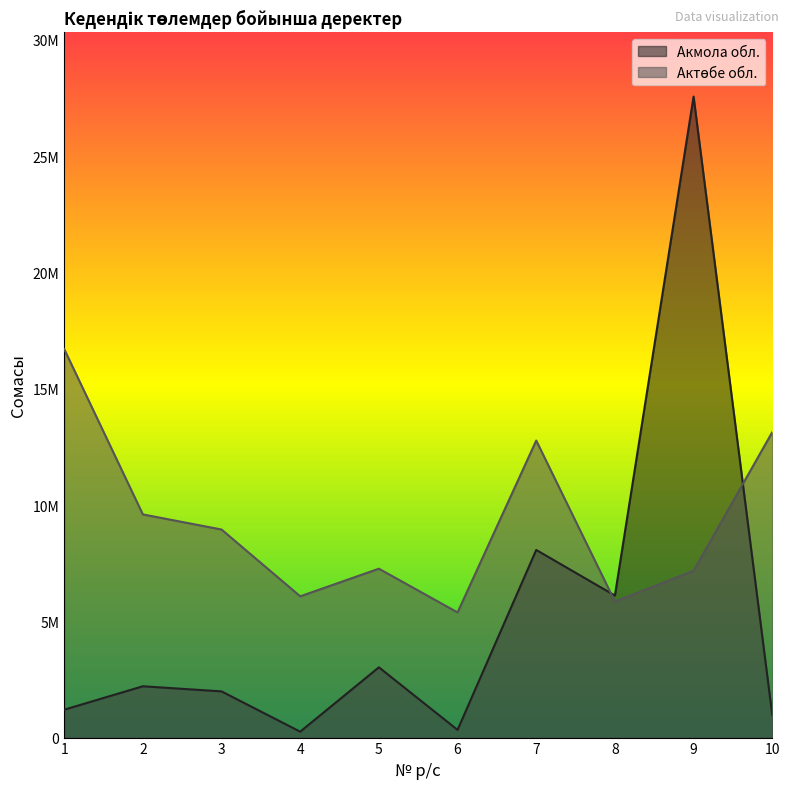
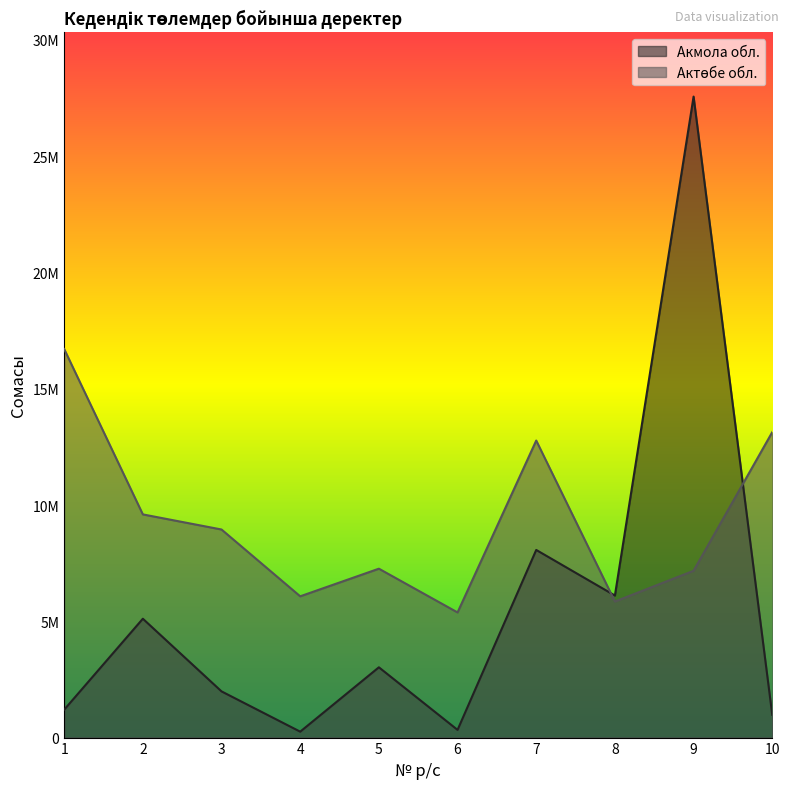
  {
    "Акмола обл.": {
      "1": 1200000,
-     "2": 2200000,
+     "2": 5100000,
      "3": 2000000,
      "4": 300000,
      "5": 3000000,
      "6": 300000,
      "7": 8100000,
      "8": 6100000,
      "9": 27600000,
      "10": 1000000
    },
    "Актөбе обл.": {
      "1": 16700000,
      "2": 9600000,
      "3": 8900000,
      "4": 6100000,
      "5": 7300000,
      "6": 5400000,
      "7": 12800000,
      "8": 5900000,
      "9": 7200000,
      "10": 13100000
    }
  }
